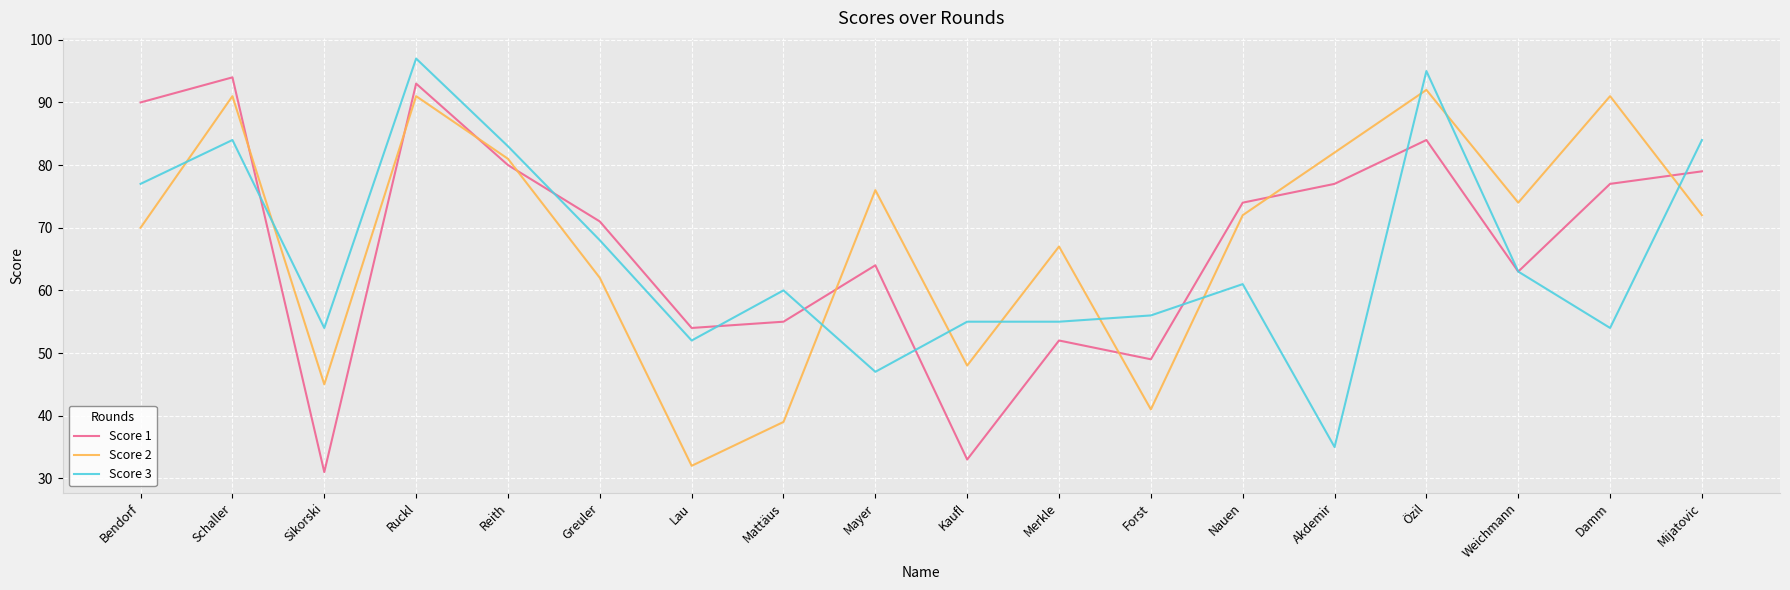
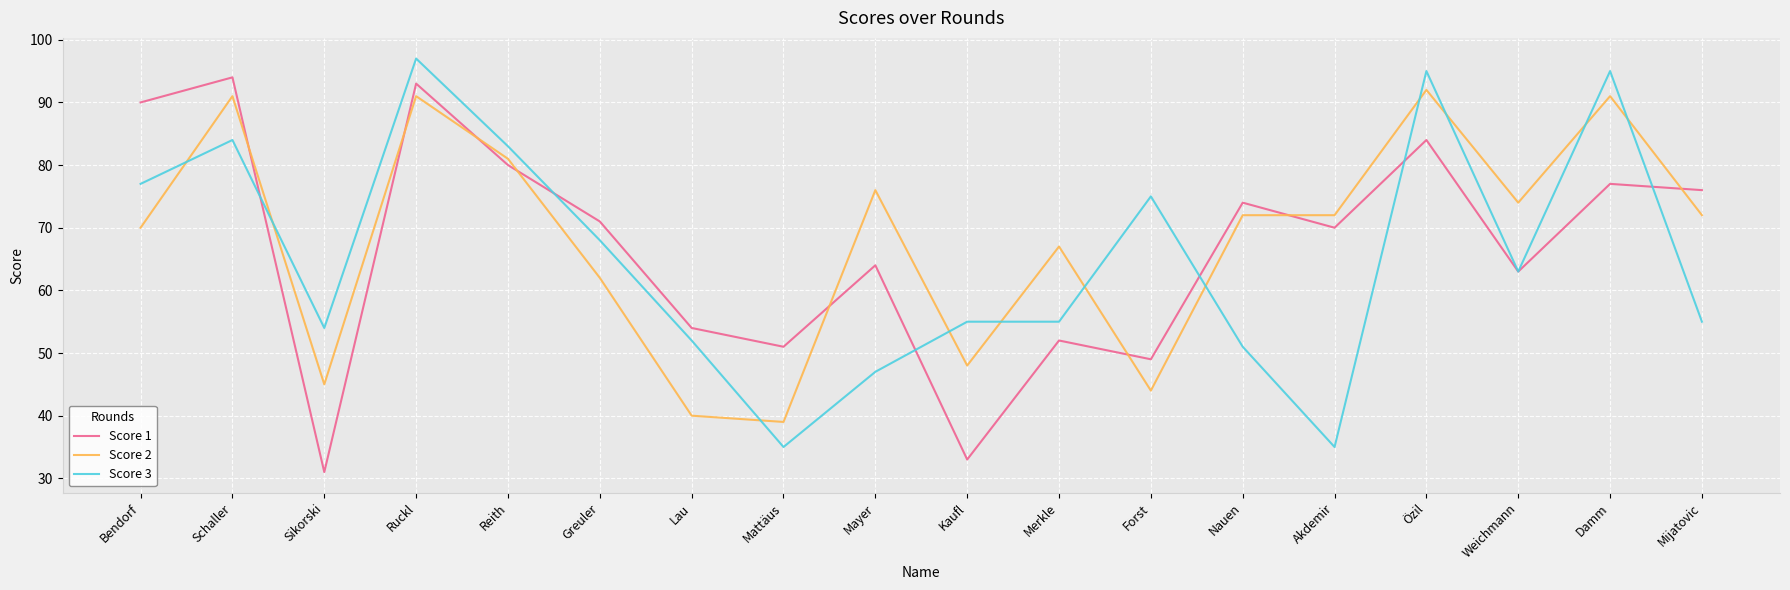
  {
    "Score 1": {
      "Bendorf": 90,
      "Schaller": 94,
      "Sikorski": 31,
      "Ruckl": 93,
      "Reith": 80,
      "Greuler": 71,
      "Lau": 54,
-     "Mattäus": 55,
+     "Mattäus": 51,
      "Mayer": 64,
      "Kaufl": 33,
      "Merkle": 52,
      "Forst": 49,
      "Nauen": 74,
-     "Akdemir": 77,
+     "Akdemir": 70,
      "Özil": 84,
      "Damm": 77,
-     "Mijatovic": 79
+     "Mijatovic": 76
    },
    "Score 2": {
      "Bendorf": 70,
      "Schaller": 91,
      "Sikorski": 45,
      "Ruckl": 91,
      "Reith": 81,
      "Greuler": 62,
-     "Lau": 32,
+     "Lau": 40,
      "Mattäus": 39,
      "Mayer": 76,
      "Kaufl": 48,
      "Merkle": 67,
-     "Forst": 41,
+     "Forst": 44,
      "Nauen": 72,
-     "Akdemir": 82,
+     "Akdemir": 72,
      "Özil": 92,
      "Weichmann": 74,
      "Damm": 91,
      "Mijatovic": 72
    },
    "Score 3": {
      "Bendorf": 77,
      "Schaller": 84,
      "Sikorski": 54,
      "Ruckl": 97,
      "Reith": 83,
      "Greuler": 68,
      "Lau": 52,
-     "Mattäus": 60,
+     "Mattäus": 35,
      "Mayer": 47,
      "Kaufl": 55,
      "Merkle": 55,
-     "Forst": 56,
-     "Nauen": 61,
+     "Forst": 75,
+     "Nauen": 51,
      "Akdemir": 35,
      "Özil": 95,
-     "Damm": 54,
-     "Mijatovic": 84
+     "Damm": 95,
+     "Mijatovic": 55
    }
  }
